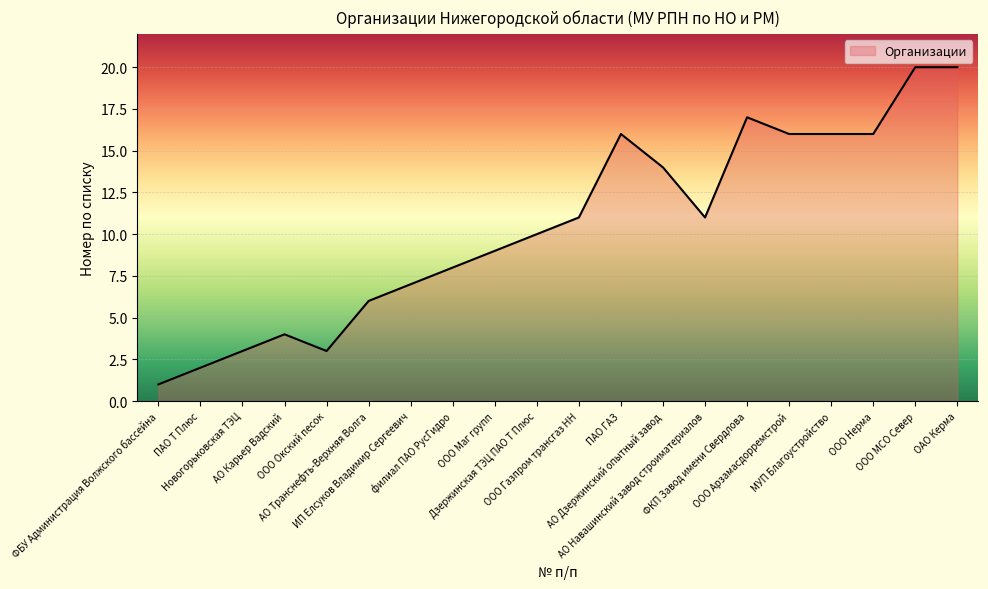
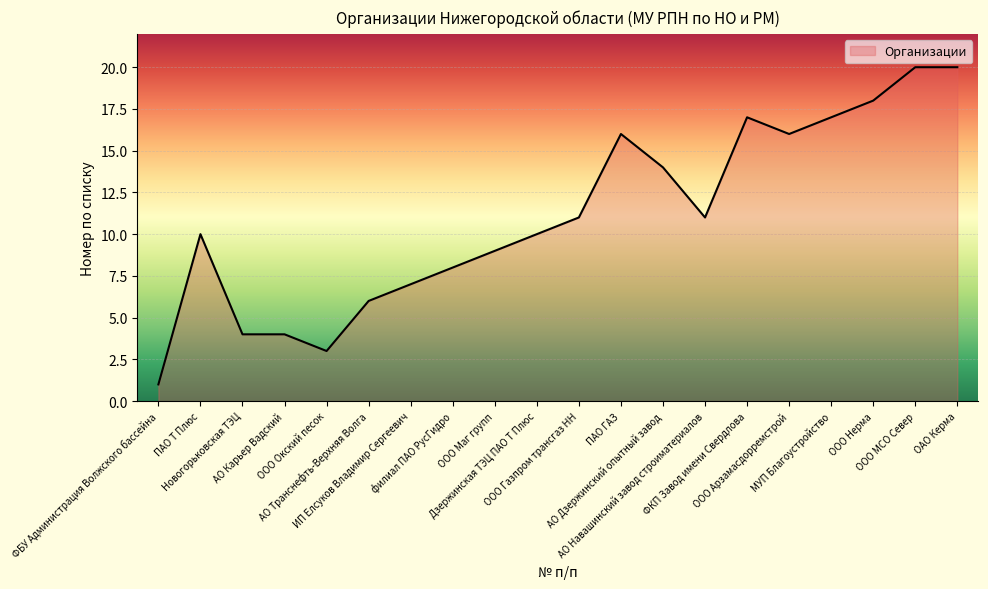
  {
    "ФБУ Администрация Волжского бассейна": 1,
-   "ПАО Т Плюс": 2,
-   "Новогорьковская ТЭЦ": 3,
+   "ПАО Т Плюс": 10,
+   "Новогорьковская ТЭЦ": 4,
    "АО Карьер Вадский": 4,
    "ООО Окский песок": 3,
    "АО Транснефть-Верхняя Волга": 6,
    "ИП Елсуков Владимир Сергеевич": 7,
    "филиал ПАО РусГидро": 8,
    "ООО Маг групп": 9,
    "Дзержинская ТЭЦ ПАО Т Плюс": 10,
    "ООО Газпром трансгаз НН": 11,
    "ПАО ГАЗ": 16,
    "АО Дзержинский опытный завод": 14,
    "АО Навашинский завод строиматериалов": 11,
    "ФКП Завод имени Свердлова": 17,
    "ООО Арзамасдорремстрой": 16,
-   "МУП Благоустройство": 16,
-   "ООО Нерма": 16,
+   "МУП Благоустройство": 17,
+   "ООО Нерма": 18,
    "ООО МСО Север": 20,
    "ОАО Керма": 20
  }
